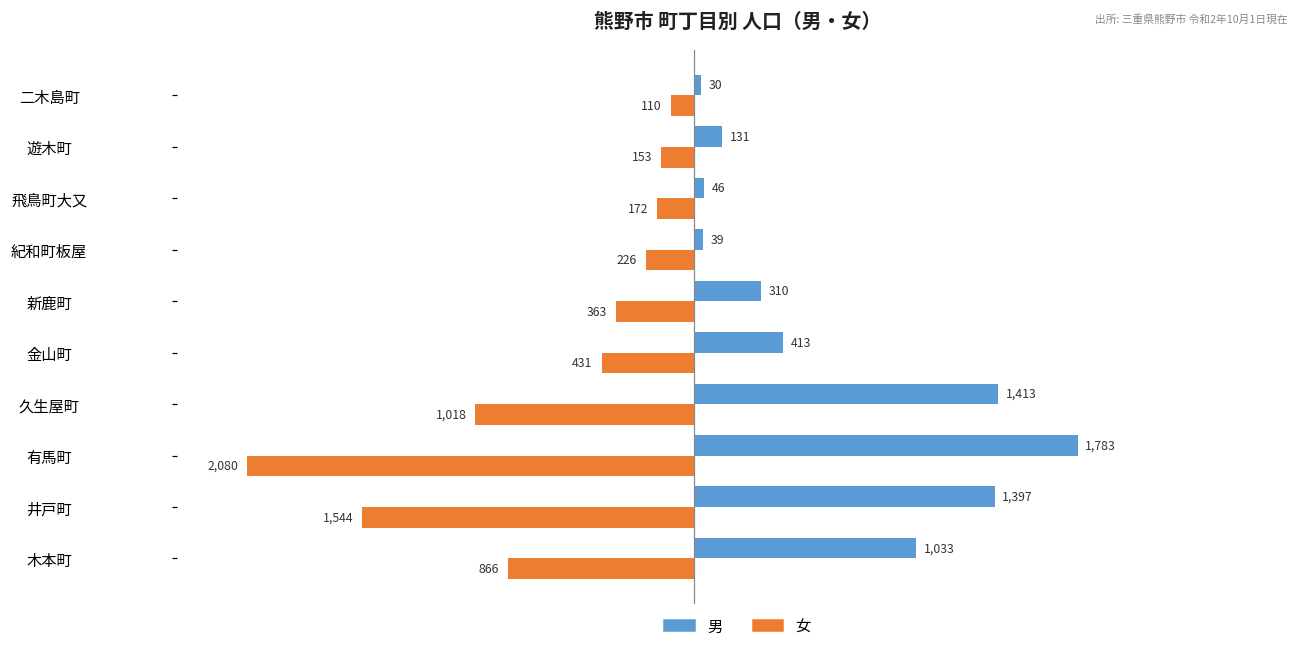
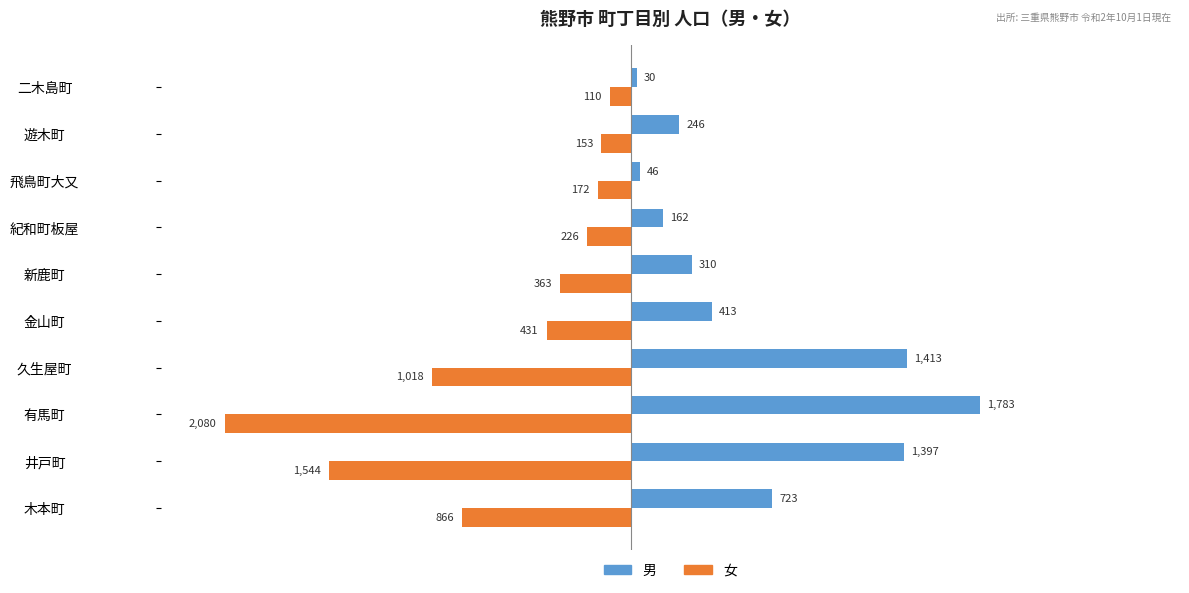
  {
    "男": {
      "二木島町": "30",
-     "遊木町": "131",
+     "遊木町": "246",
      "飛鳥町大又": "46",
-     "紀和町板屋": "39",
+     "紀和町板屋": "162",
      "新鹿町": "310",
      "金山町": "413",
      "久生屋町": "1,413",
      "有馬町": "1,783",
      "井戸町": "1,397",
-     "木本町": "1,033"
+     "木本町": "723"
    }
  }
